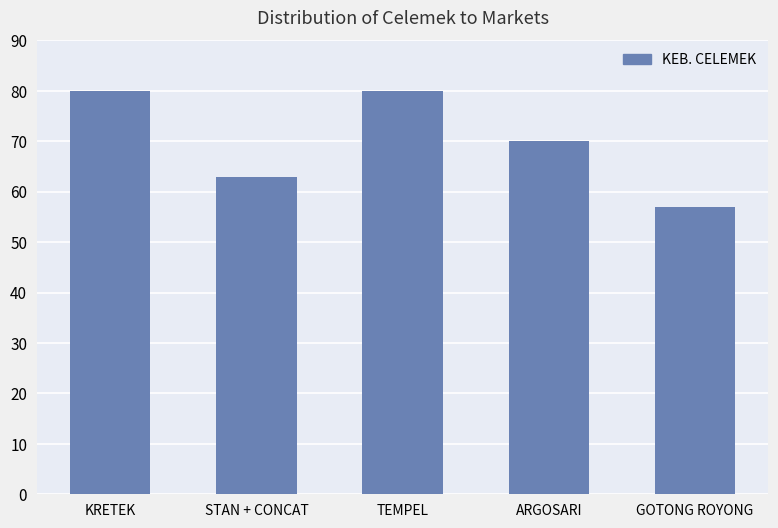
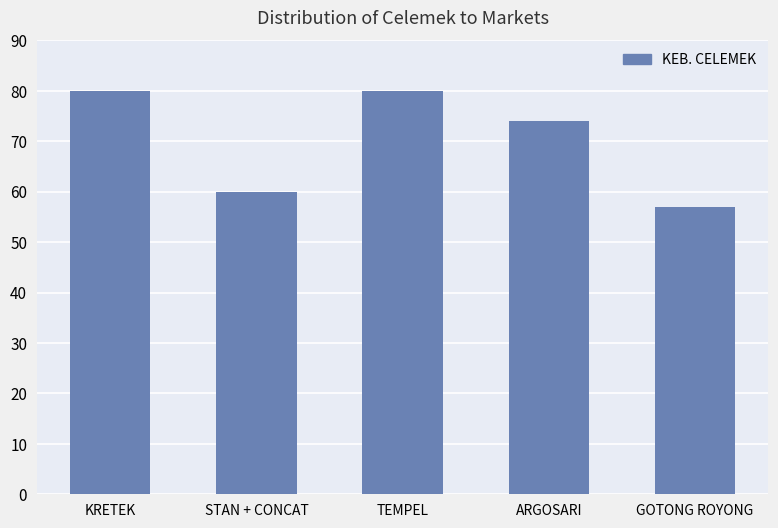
  {
    "KRETEK": 80,
-   "STAN + CONCAT": 63,
+   "STAN + CONCAT": 60,
    "TEMPEL": 80,
-   "ARGOSARI": 70,
+   "ARGOSARI": 74,
    "GOTONG ROYONG": 57
  }
